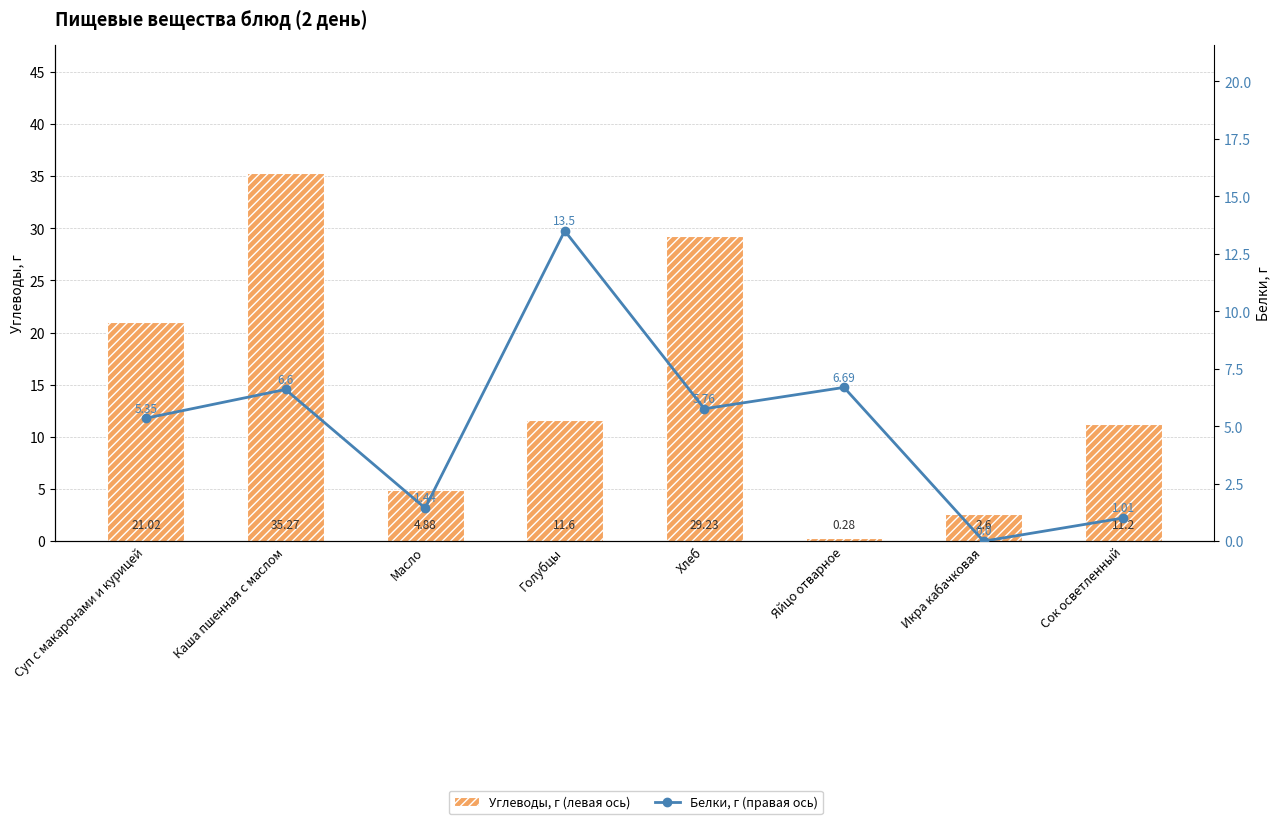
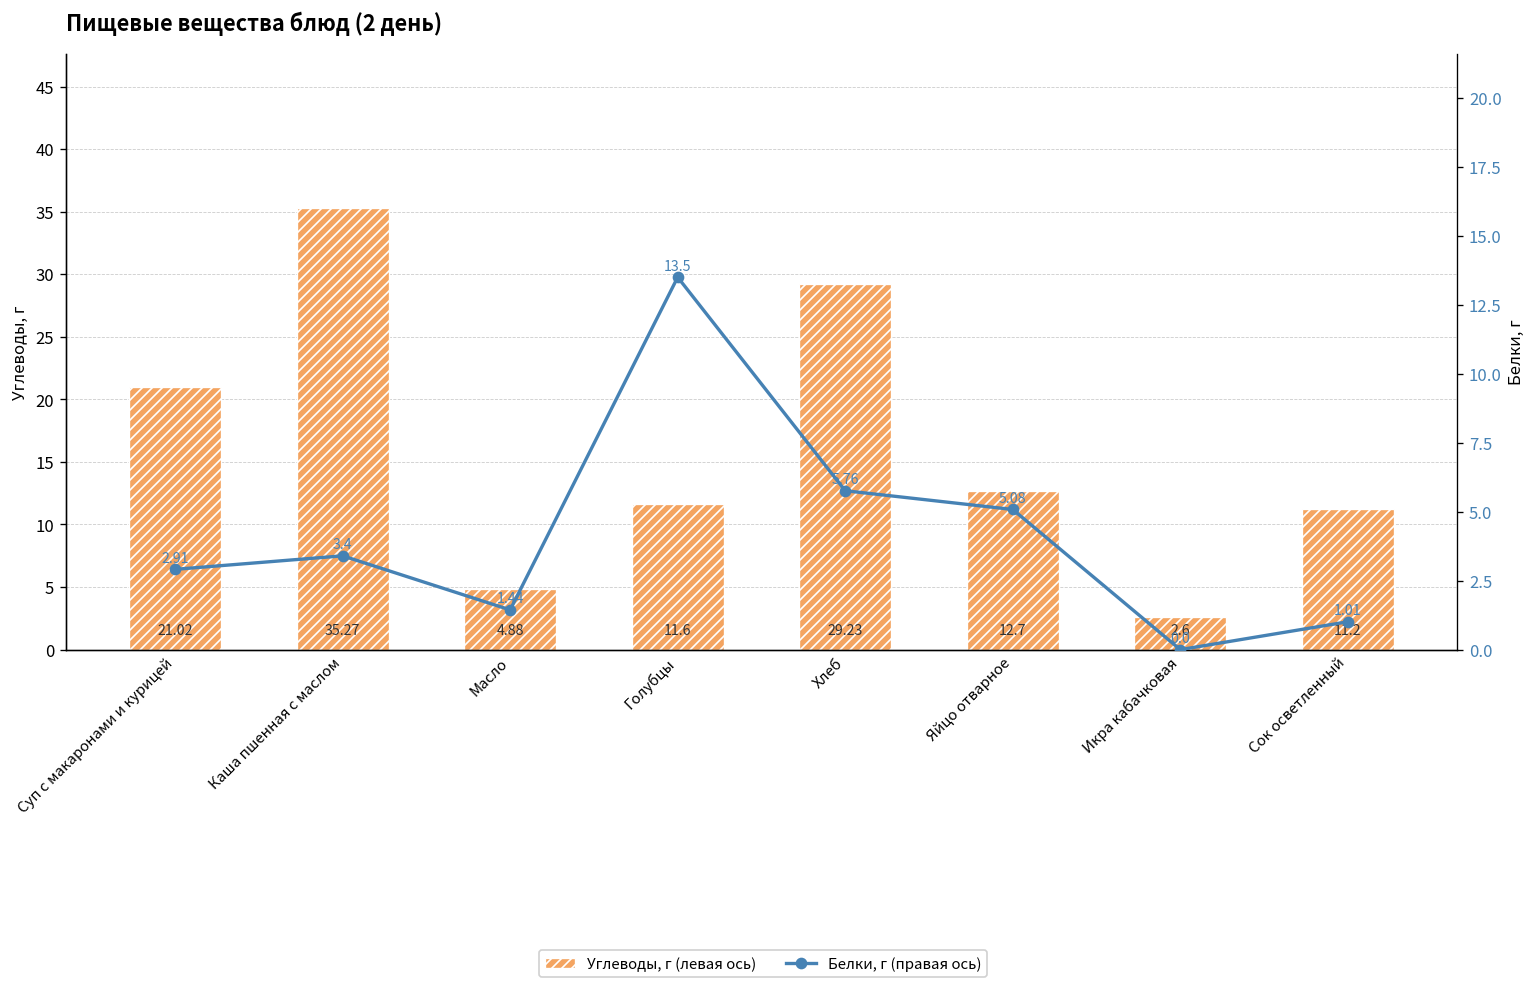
  {
    "Углеводы, г (левая ось)": {
      "Суп с макаронами и курицей": 21.02,
      "Каша пшенная с маслом": 35.27,
      "Масло": 4.88,
      "Голубцы": 11.6,
      "Хлеб": 29.23,
-     "Яйцо отварное": 0.28
+     "Яйцо отварное": 12.7
    },
    "Белки, г (правая ось)": {
-     "Суп с макаронами и курицей": 5.35,
-     "Каша пшенная с маслом": 6.6,
+     "Суп с макаронами и курицей": 2.91,
+     "Каша пшенная с маслом": 3.4,
      "Масло": 1.44,
      "Голубцы": 13.5,
      "Хлеб": 5.76,
-     "Яйцо отварное": 6.69,
+     "Яйцо отварное": 5.08,
      "Сок осветленный": 1.01
    }
  }
